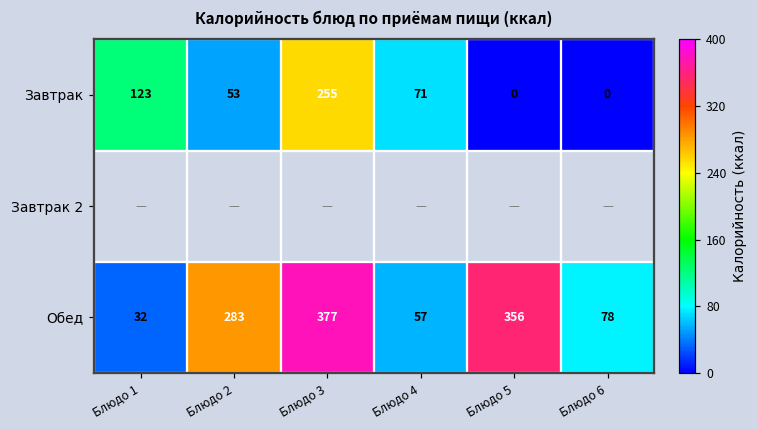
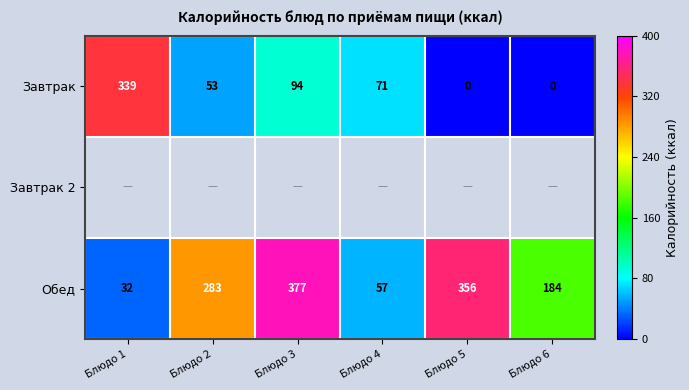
  {
    "Завтрак": {
-     "Блюдо 1": 123,
+     "Блюдо 1": 339,
      "Блюдо 2": 53,
-     "Блюдо 3": 255,
+     "Блюдо 3": 94,
      "Блюдо 4": 71,
      "Блюдо 5": 0,
      "Блюдо 6": 0
    },
    "Обед": {
      "Блюдо 1": 32,
      "Блюдо 2": 283,
      "Блюдо 3": 377,
      "Блюдо 4": 57,
      "Блюдо 5": 356,
-     "Блюдо 6": 78
+     "Блюдо 6": 184
    }
  }
